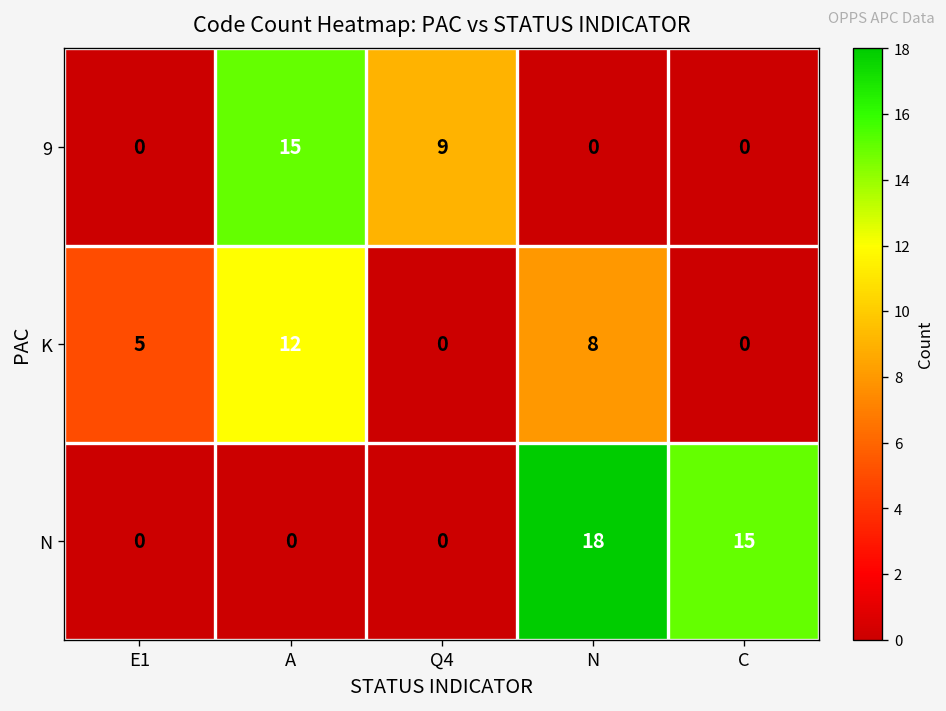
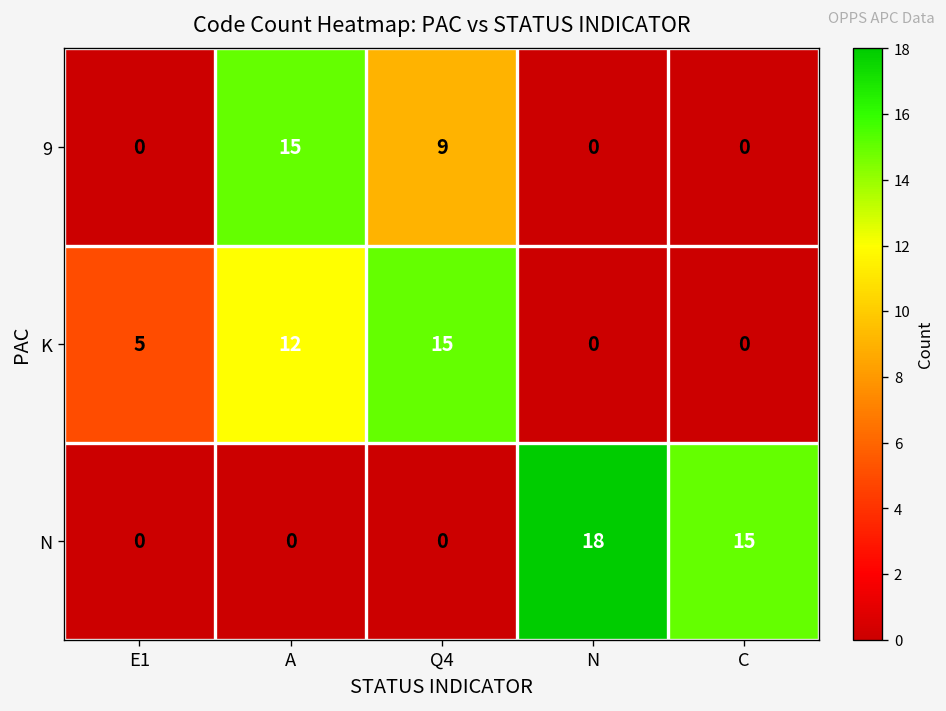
  {
    "9": {
      "E1": 0,
      "A": 15,
      "Q4": 9,
      "N": 0,
      "C": 0
    },
    "K": {
      "E1": 5,
      "A": 12,
-     "Q4": 0,
-     "N": 8,
+     "Q4": 15,
+     "N": 0,
      "C": 0
    },
    "N": {
      "E1": 0,
      "A": 0,
      "Q4": 0,
      "N": 18,
      "C": 15
    }
  }
